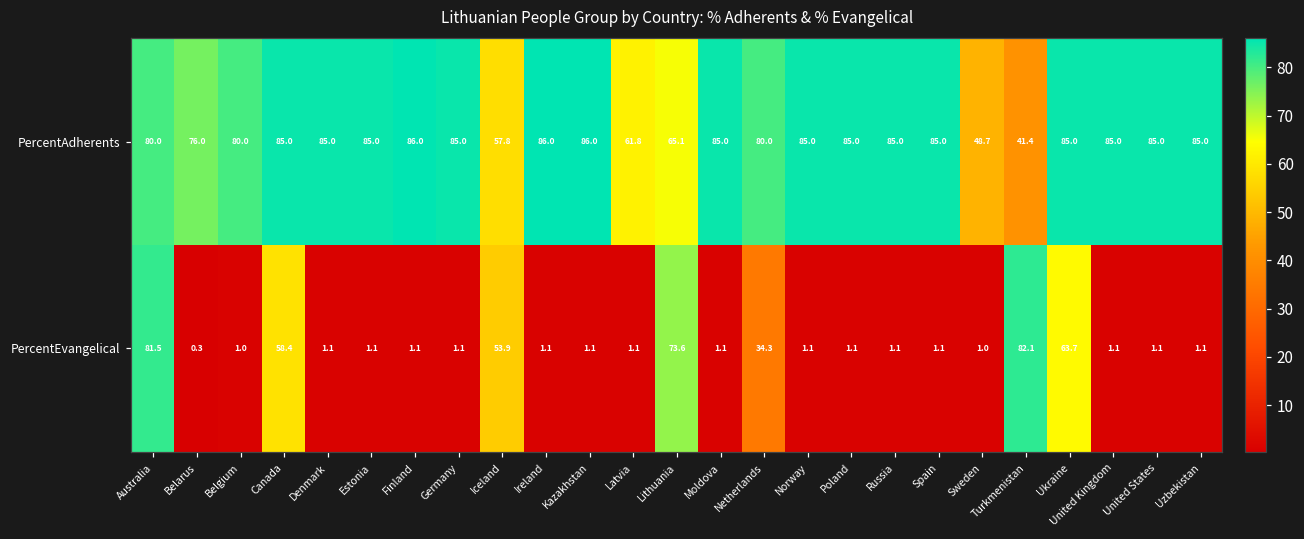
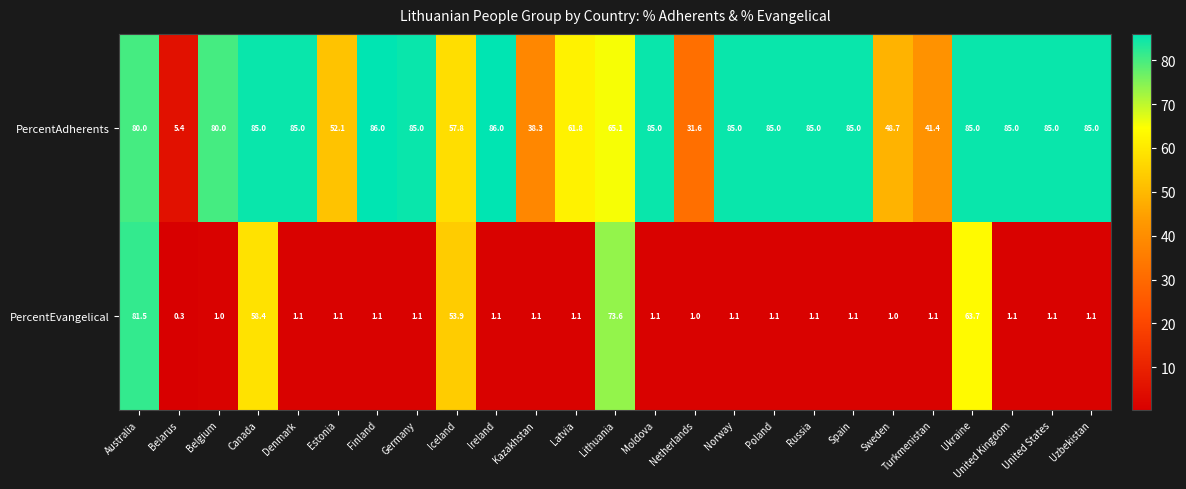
  {
    "PercentAdherents": {
      "Australia": 80.0,
-     "Belarus": 76.0,
+     "Belarus": 5.4,
      "Belgium": 80.0,
      "Canada": 85.0,
      "Denmark": 85.0,
-     "Estonia": 85.0,
+     "Estonia": 52.1,
      "Finland": 86.0,
      "Germany": 85.0,
      "Iceland": 57.8,
      "Ireland": 86.0,
-     "Kazakhstan": 86.0,
+     "Kazakhstan": 38.3,
      "Latvia": 61.8,
      "Lithuania": 65.1,
      "Moldova": 85.0,
-     "Netherlands": 80.0,
+     "Netherlands": 31.6,
      "Norway": 85.0,
      "Poland": 85.0,
      "Russia": 85.0,
      "Spain": 85.0,
      "Sweden": 48.7,
      "Turkmenistan": 41.4,
      "Ukraine": 85.0,
      "United Kingdom": 85.0,
      "United States": 85.0,
      "Uzbekistan": 85.0
    },
    "PercentEvangelical": {
      "Australia": 81.5,
      "Belarus": 0.3,
      "Belgium": 1.0,
      "Canada": 58.4,
      "Denmark": 1.1,
      "Estonia": 1.1,
      "Finland": 1.1,
      "Germany": 1.1,
      "Iceland": 53.9,
      "Ireland": 1.1,
      "Kazakhstan": 1.1,
      "Latvia": 1.1,
      "Lithuania": 73.6,
      "Moldova": 1.1,
-     "Netherlands": 34.3,
+     "Netherlands": 1.0,
      "Norway": 1.1,
      "Poland": 1.1,
      "Russia": 1.1,
      "Spain": 1.1,
      "Sweden": 1.0,
-     "Turkmenistan": 82.1,
+     "Turkmenistan": 1.1,
      "Ukraine": 63.7,
      "United Kingdom": 1.1,
      "United States": 1.1,
      "Uzbekistan": 1.1
    }
  }
